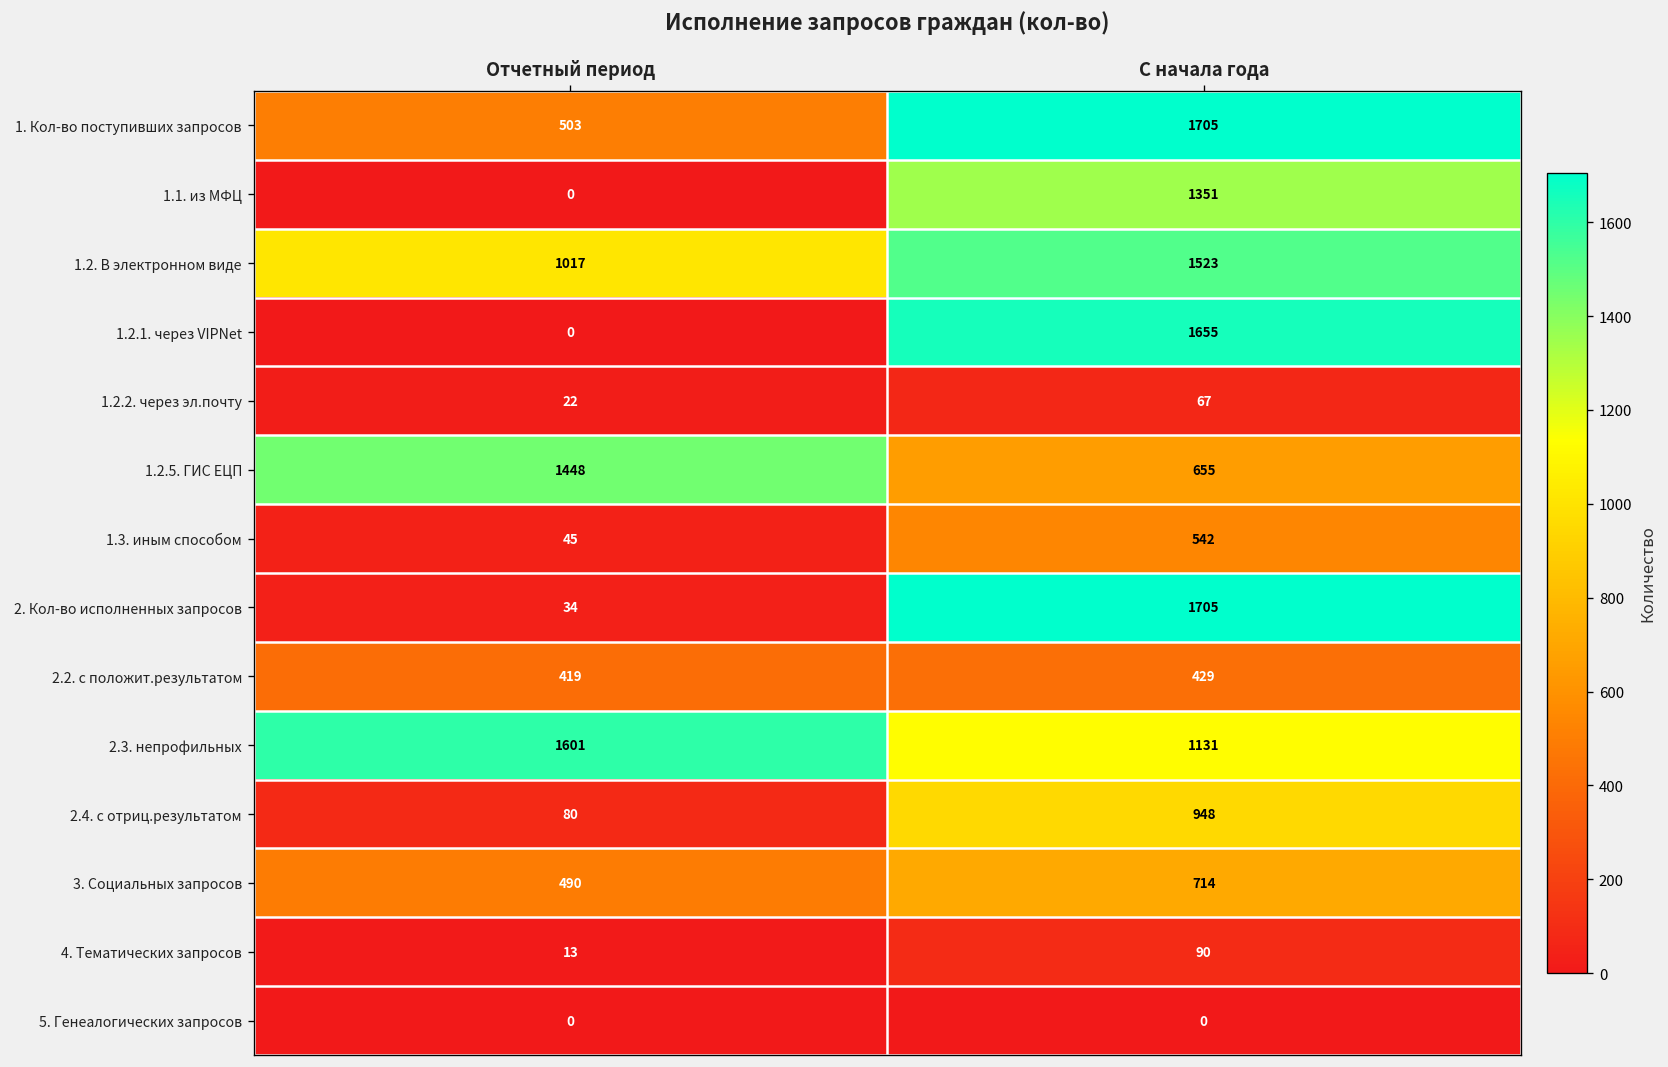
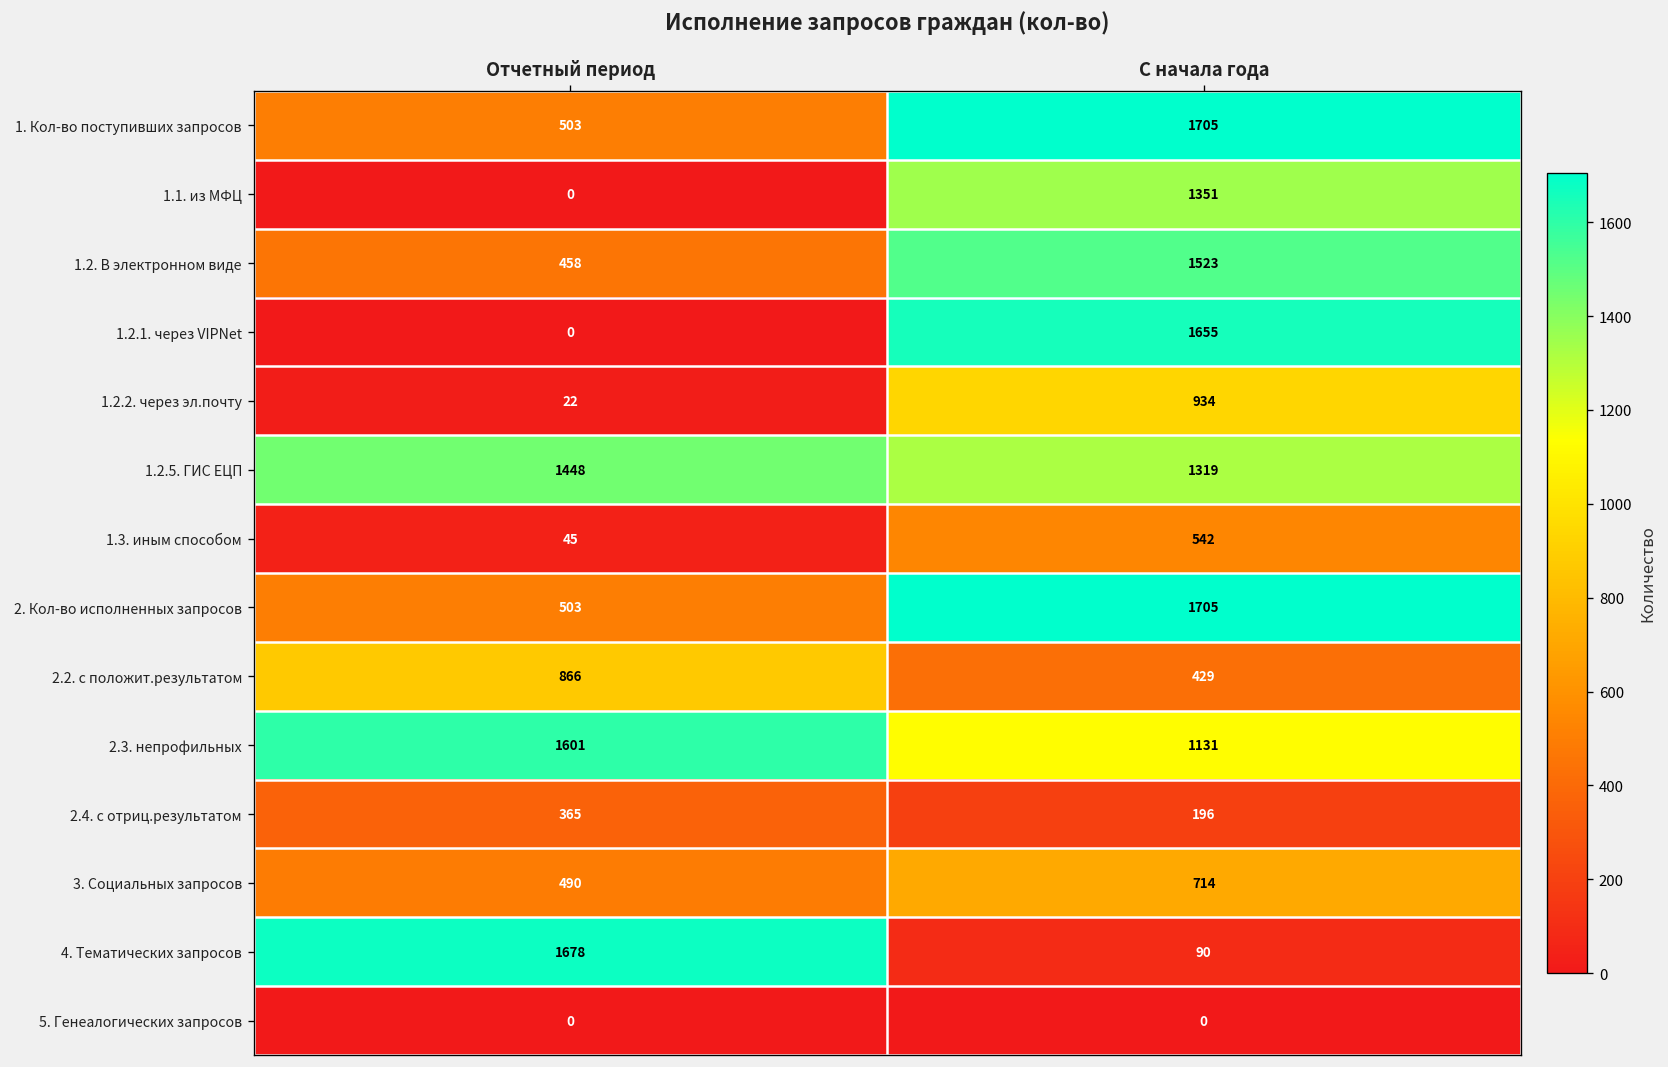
  {
    "1. Кол-во поступивших запросов": {
      "Отчетный период": 503,
      "С начала года": 1705
    },
    "1.1. из МФЦ": {
      "Отчетный период": 0,
      "С начала года": 1351
    },
    "1.2. В электронном виде": {
-     "Отчетный период": 1017,
+     "Отчетный период": 458,
      "С начала года": 1523
    },
    "1.2.1. через VIPNet": {
      "Отчетный период": 0,
      "С начала года": 1655
    },
    "1.2.2. через эл.почту": {
      "Отчетный период": 22,
-     "С начала года": 67
+     "С начала года": 934
    },
    "1.2.5. ГИС ЕЦП": {
      "Отчетный период": 1448,
-     "С начала года": 655
+     "С начала года": 1319
    },
    "1.3. иным способом": {
      "Отчетный период": 45,
      "С начала года": 542
    },
    "2. Кол-во исполненных запросов": {
-     "Отчетный период": 34,
+     "Отчетный период": 503,
      "С начала года": 1705
    },
    "2.2. с положит.результатом": {
-     "Отчетный период": 419,
+     "Отчетный период": 866,
      "С начала года": 429
    },
    "2.3. непрофильных": {
      "Отчетный период": 1601,
      "С начала года": 1131
    },
    "2.4. с отриц.результатом": {
-     "Отчетный период": 80,
-     "С начала года": 948
+     "Отчетный период": 365,
+     "С начала года": 196
    },
    "3. Социальных запросов": {
      "Отчетный период": 490,
      "С начала года": 714
    },
    "4. Тематических запросов": {
-     "Отчетный период": 13,
+     "Отчетный период": 1678,
      "С начала года": 90
    },
    "5. Генеалогических запросов": {
      "Отчетный период": 0,
      "С начала года": 0
    }
  }
